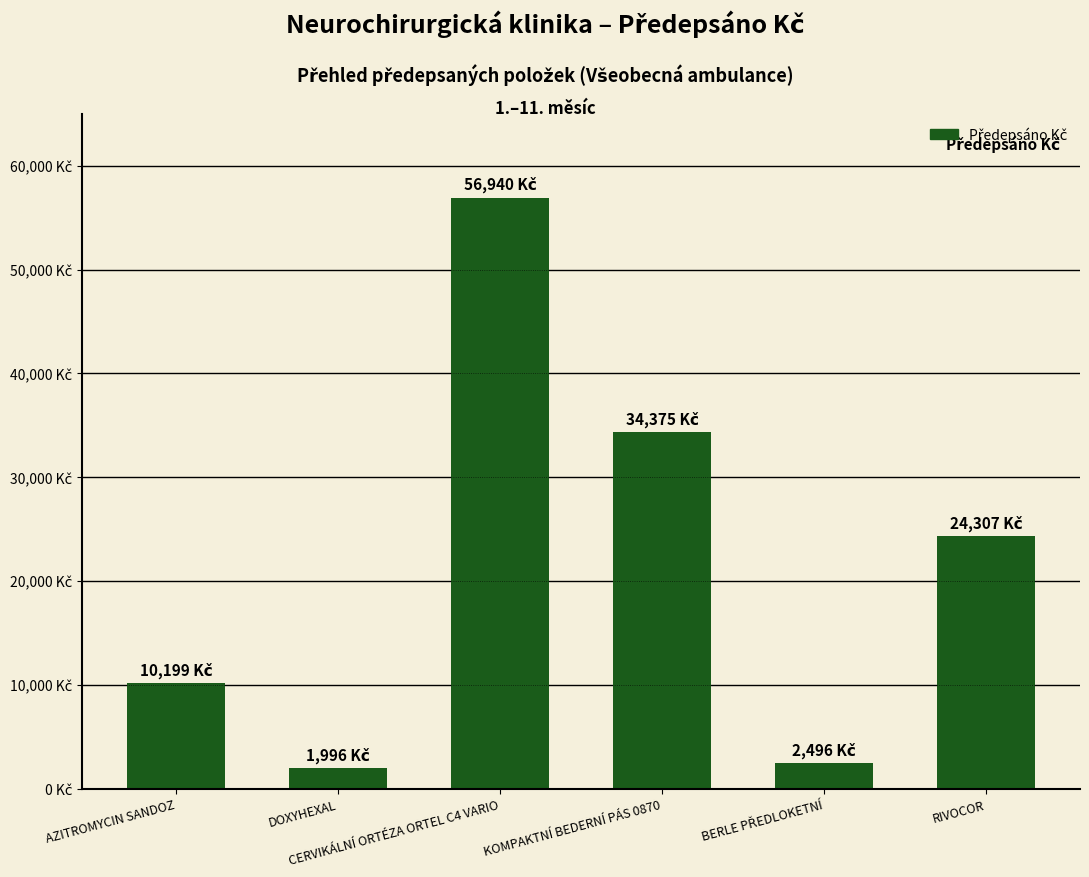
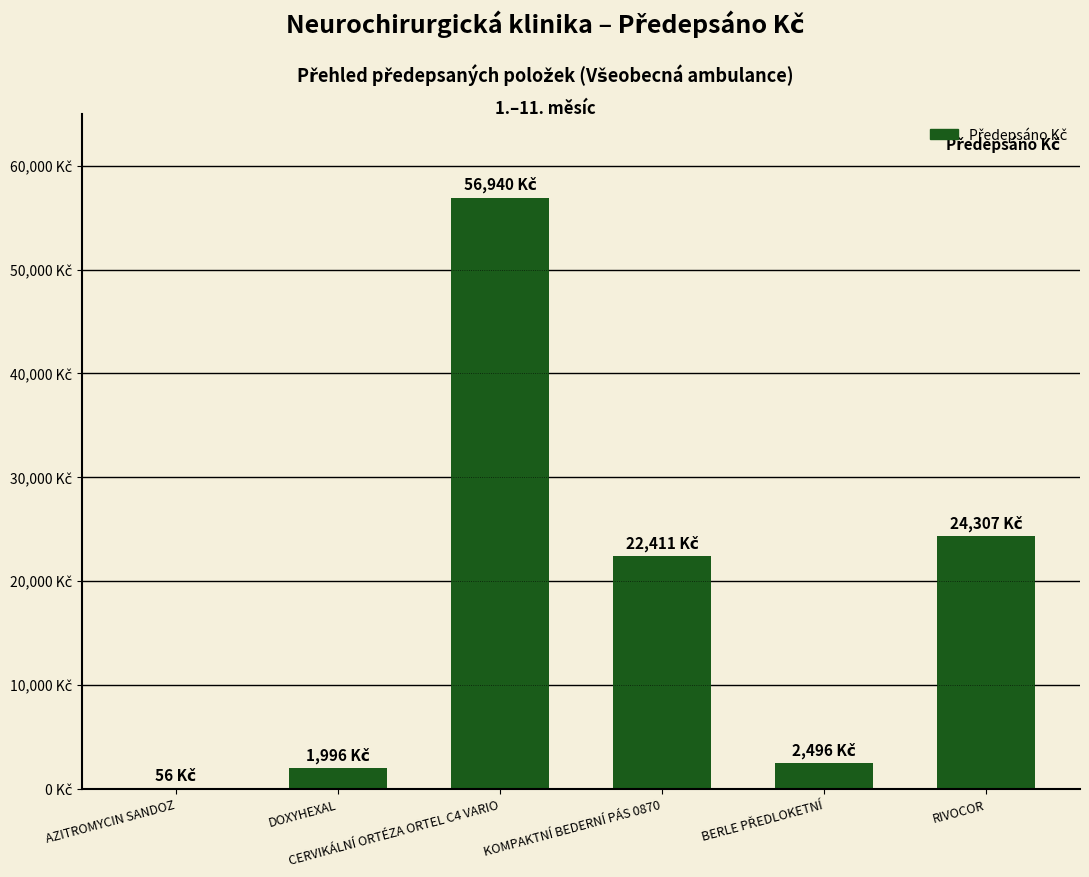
  {
-   "AZITROMYCIN SANDOZ": "10,199",
+   "AZITROMYCIN SANDOZ": "56",
    "DOXYHEXAL": "1,996",
    "CERVIKÁLNÍ ORTÉZA ORTEL C4 VARIO": "56,940",
-   "KOMPAKTNÍ BEDERNÍ PÁS 0870": "34,375",
+   "KOMPAKTNÍ BEDERNÍ PÁS 0870": "22,411",
    "BERLE PŘEDLOKETNÍ": "2,496",
    "RIVOCOR": "24,307"
  }
